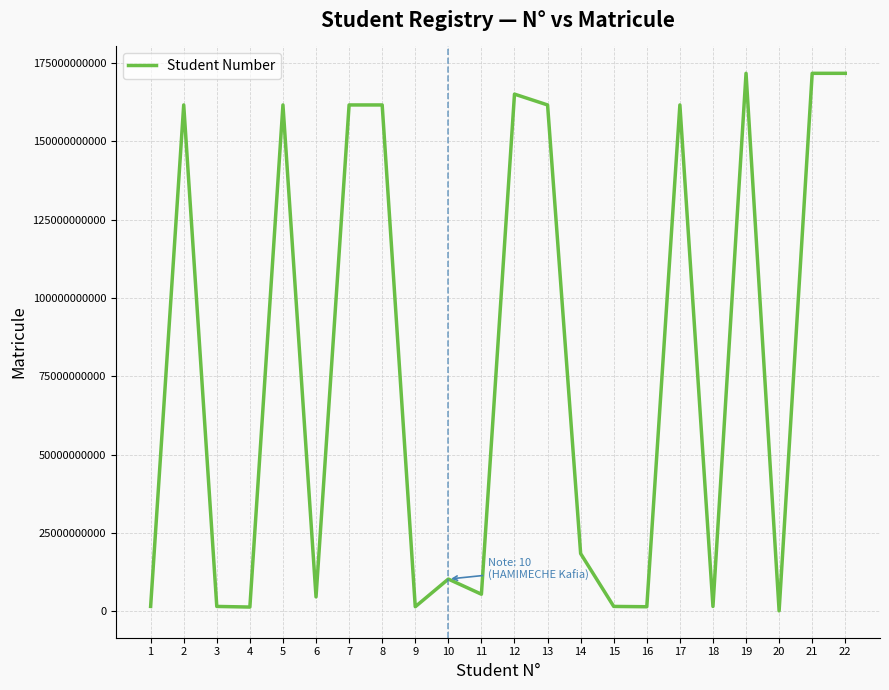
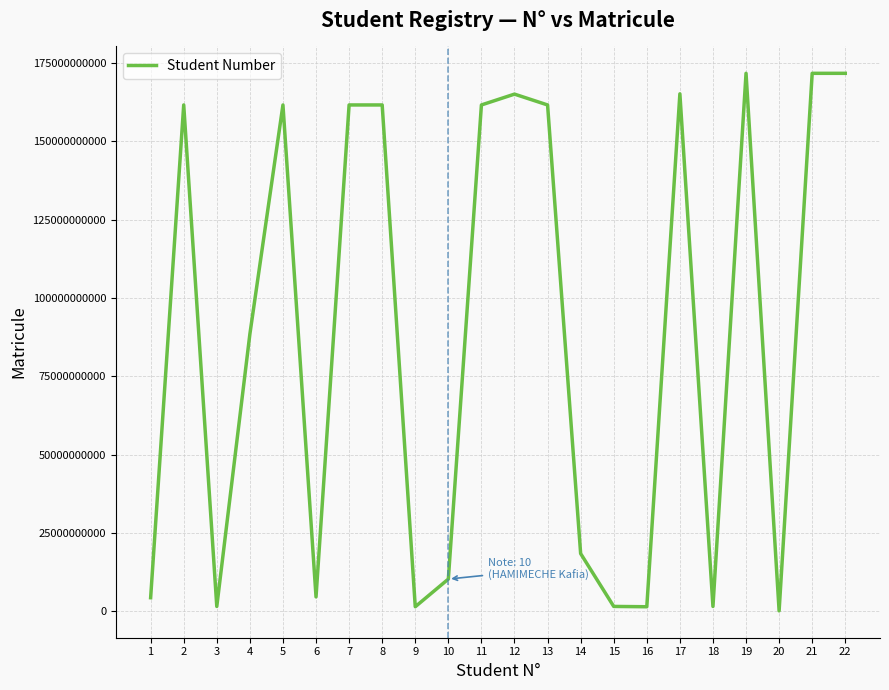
  {
-   "1": 2000000000,
+   "1": 4000000000,
    "2": 162000000000,
    "3": 2000000000,
-   "4": 1000000000,
+   "4": 88000000000,
    "5": 162000000000,
    "6": 5000000000,
    "7": 162000000000,
    "8": 162000000000,
    "9": 1000000000,
-   "11": 5000000000,
+   "11": 162000000000,
    "12": 165000000000,
    "13": 162000000000,
    "15": 2000000000,
    "16": 1000000000,
-   "17": 162000000000,
+   "17": 165000000000,
    "18": 2000000000,
    "19": 172000000000,
    "20": 0,
    "21": 172000000000,
    "22": 172000000000
  }
